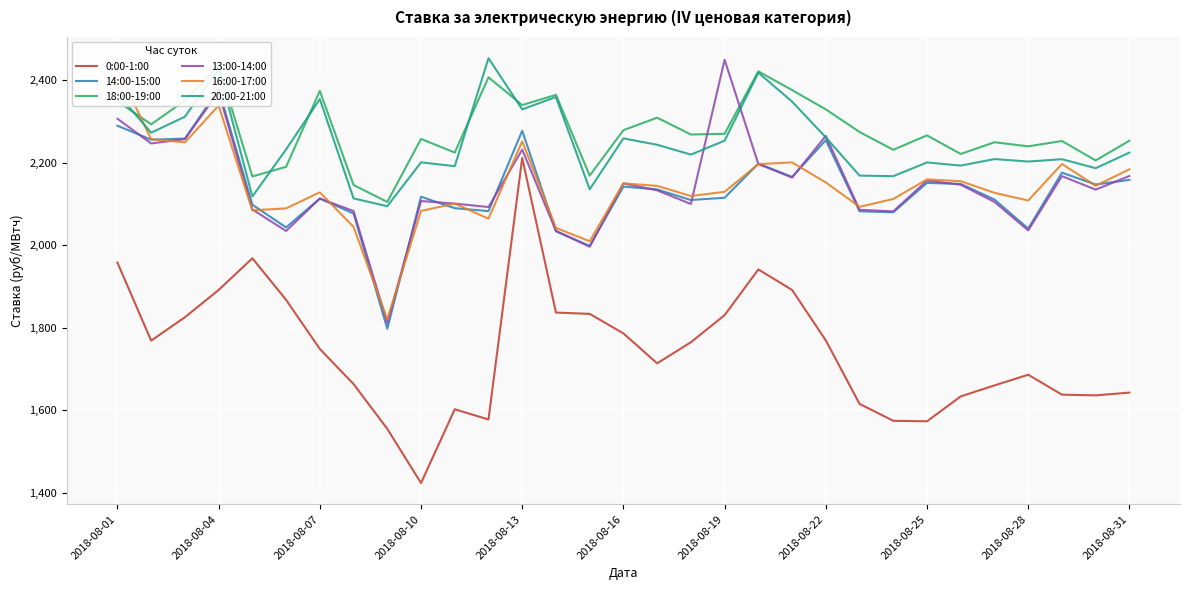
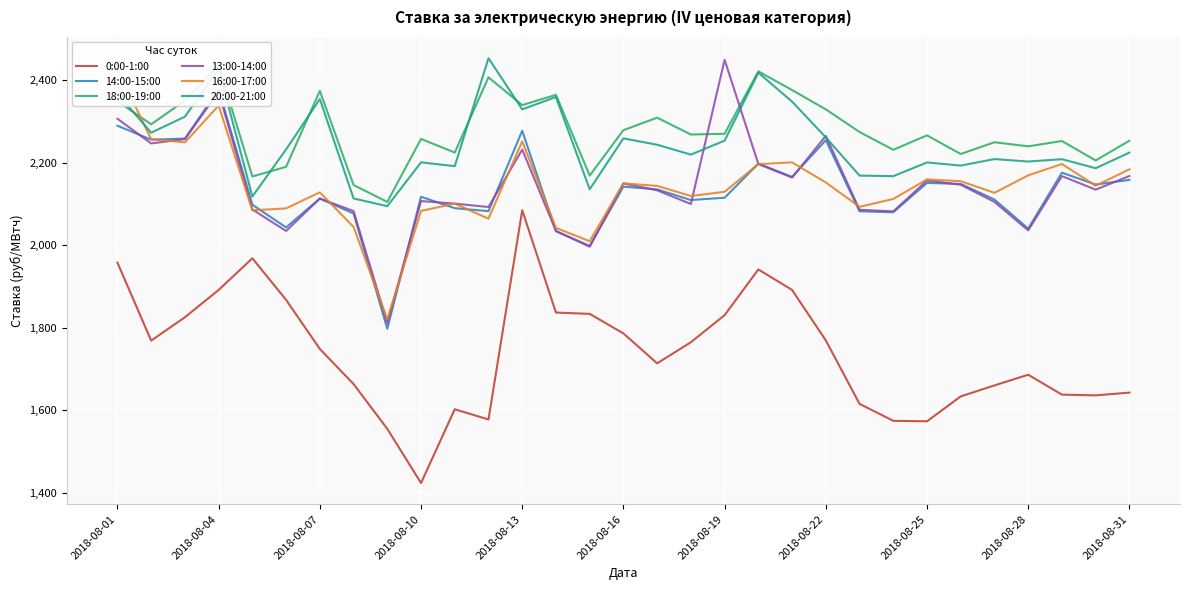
  {
    "0:00-1:00": {
      "2018-08-01": "1,960",
      "2018-08-04": "1,890",
      "2018-08-07": "1,750",
      "2018-08-10": "1,420",
-     "2018-08-13": "2,210",
+     "2018-08-13": "2,080",
      "2018-08-16": "1,790",
      "2018-08-19": "1,830",
      "2018-08-22": "1,770",
      "2018-08-25": "1,570",
      "2018-08-28": "1,690",
      "2018-08-31": "1,640"
    },
    "14:00-15:00": {
      "2018-08-01": "2,290",
      "2018-08-10": "2,120",
      "2018-08-13": "2,280",
      "2018-08-16": "2,140",
      "2018-08-19": "2,120",
      "2018-08-22": "2,250",
      "2018-08-31": "2,160"
    },
    "13:00-14:00": {
      "2018-08-01": "2,310",
      "2018-08-10": "2,110",
      "2018-08-13": "2,230",
      "2018-08-19": "2,450",
      "2018-08-31": "2,170"
    },
    "16:00-17:00": {
      "2018-08-07": "2,130",
      "2018-08-10": "2,080",
      "2018-08-13": "2,250",
      "2018-08-19": "2,130",
      "2018-08-22": "2,150",
-     "2018-08-28": "2,110",
+     "2018-08-28": "2,170",
      "2018-08-31": "2,180"
    }
  }
